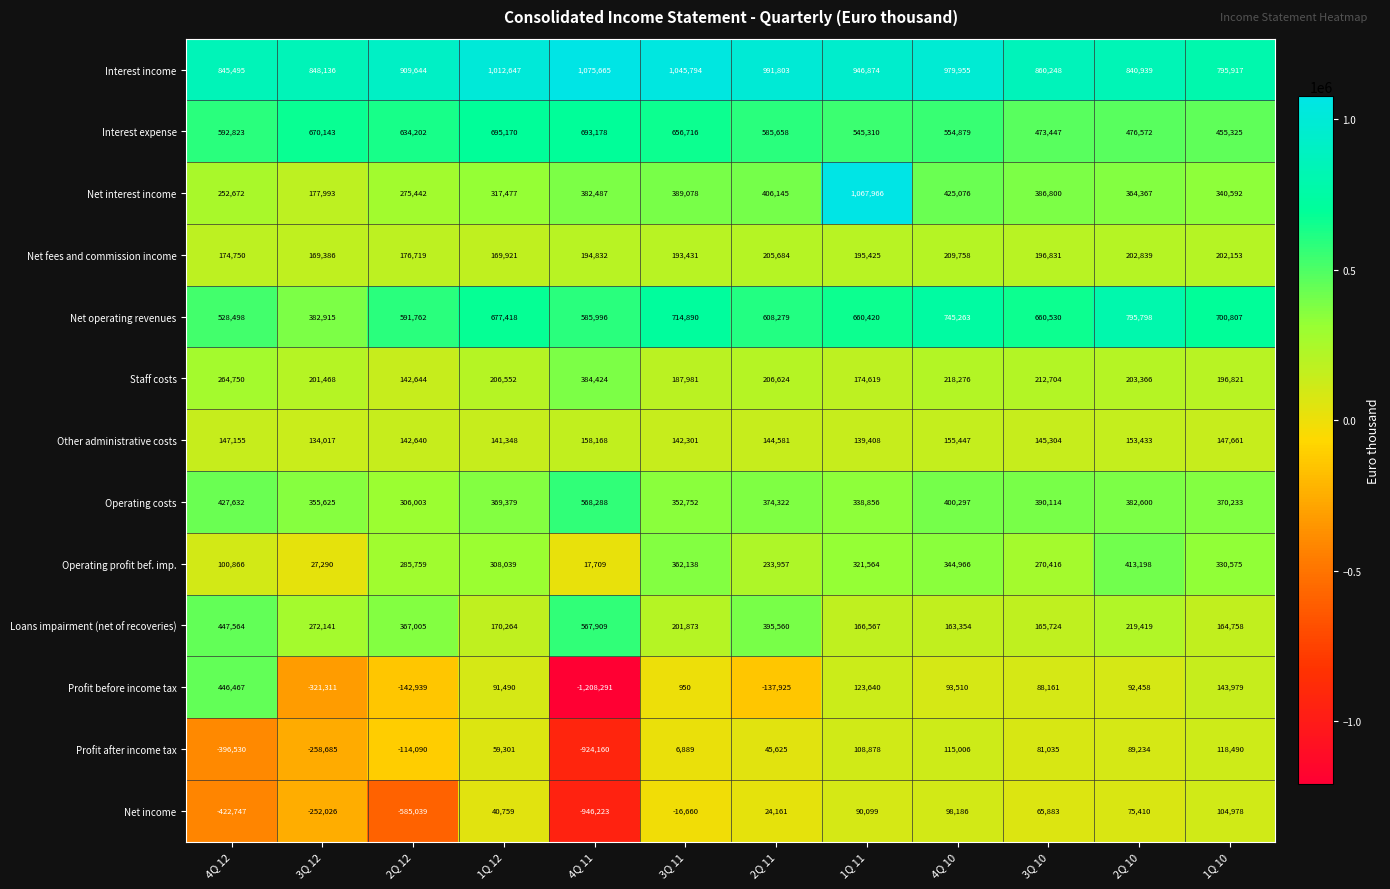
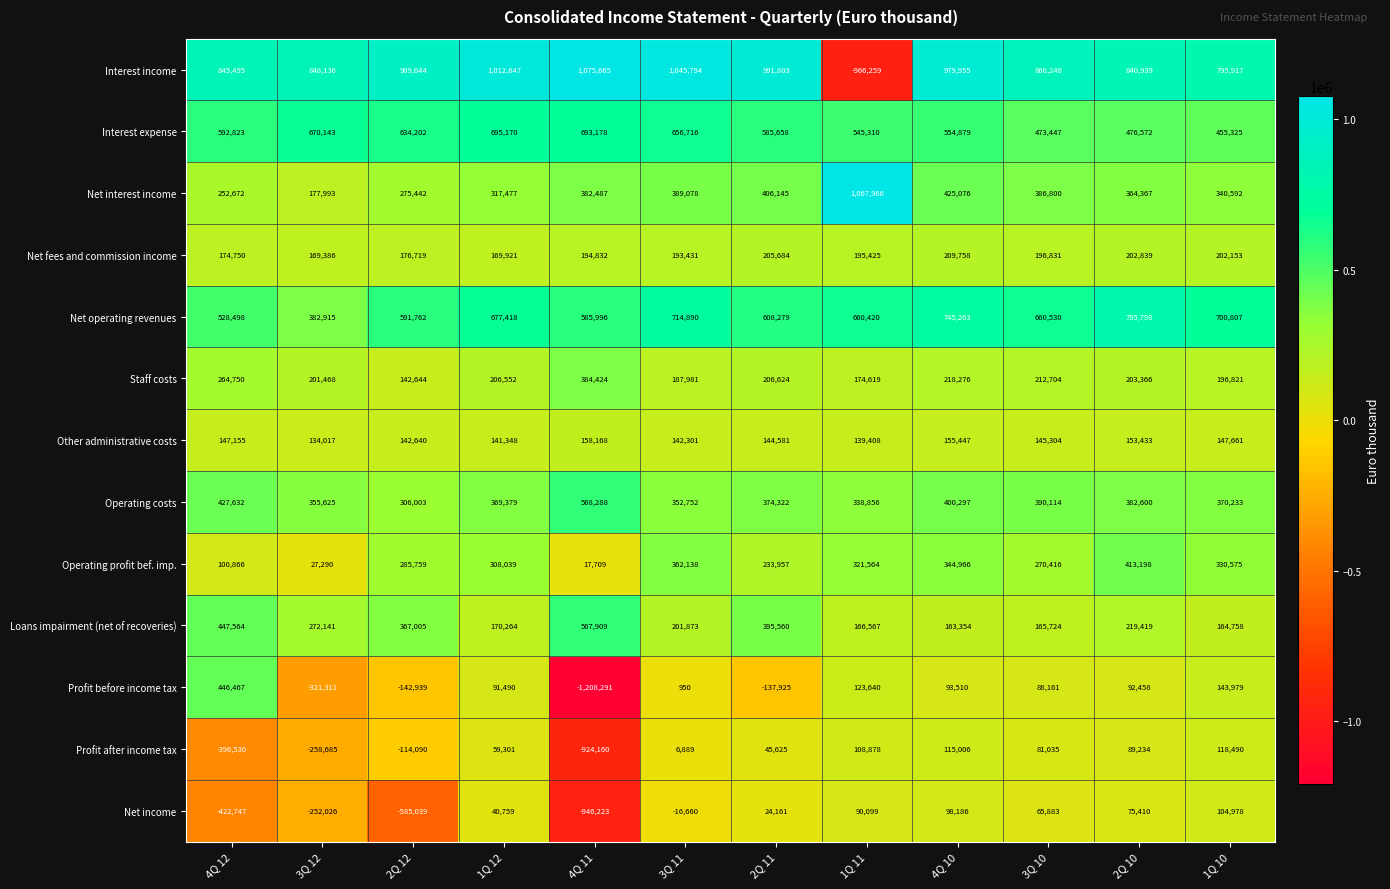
  {
    "Interest income": {
      "4Q 12": "845,495",
      "3Q 12": "848,136",
      "2Q 12": "909,644",
      "1Q 12": "1,012,647",
      "4Q 11": "1,075,665",
      "3Q 11": "1,045,794",
      "2Q 11": "991,803",
-     "1Q 11": "946,874",
+     "1Q 11": "-966,259",
      "4Q 10": "979,955",
      "3Q 10": "860,248",
      "2Q 10": "840,939",
      "1Q 10": "795,917"
    },
    "Interest expense": {
      "4Q 12": "592,823",
      "3Q 12": "670,143",
      "2Q 12": "634,202",
      "1Q 12": "695,170",
      "4Q 11": "693,178",
      "3Q 11": "656,716",
      "2Q 11": "585,658",
      "1Q 11": "545,310",
      "4Q 10": "554,879",
      "3Q 10": "473,447",
      "2Q 10": "476,572",
      "1Q 10": "455,325"
    },
    "Net interest income": {
      "4Q 12": "252,672",
      "3Q 12": "177,993",
      "2Q 12": "275,442",
      "1Q 12": "317,477",
      "4Q 11": "382,487",
      "3Q 11": "389,078",
      "2Q 11": "406,145",
      "1Q 11": "1,067,966",
      "4Q 10": "425,076",
      "3Q 10": "386,800",
      "2Q 10": "364,367",
      "1Q 10": "340,592"
    },
    "Net fees and commission income": {
      "4Q 12": "174,750",
      "3Q 12": "169,386",
      "2Q 12": "176,719",
      "1Q 12": "169,921",
      "4Q 11": "194,832",
      "3Q 11": "193,431",
      "2Q 11": "205,684",
      "1Q 11": "195,425",
      "4Q 10": "209,758",
      "3Q 10": "196,831",
      "2Q 10": "202,839",
      "1Q 10": "202,153"
    },
    "Net operating revenues": {
      "4Q 12": "528,498",
      "3Q 12": "382,915",
      "2Q 12": "591,762",
      "1Q 12": "677,418",
      "4Q 11": "585,996",
      "3Q 11": "714,890",
      "2Q 11": "608,279",
      "1Q 11": "660,420",
      "4Q 10": "745,263",
      "3Q 10": "660,530",
      "2Q 10": "795,798",
      "1Q 10": "700,807"
    },
    "Staff costs": {
      "4Q 12": "264,750",
      "3Q 12": "201,468",
      "2Q 12": "142,644",
      "1Q 12": "206,552",
      "4Q 11": "384,424",
      "3Q 11": "187,981",
      "2Q 11": "206,624",
      "1Q 11": "174,619",
      "4Q 10": "218,276",
      "3Q 10": "212,704",
      "2Q 10": "203,366",
      "1Q 10": "196,821"
    },
    "Other administrative costs": {
      "4Q 12": "147,155",
      "3Q 12": "134,017",
      "2Q 12": "142,640",
      "1Q 12": "141,348",
      "4Q 11": "158,168",
      "3Q 11": "142,301",
      "2Q 11": "144,581",
      "1Q 11": "139,408",
      "4Q 10": "155,447",
      "3Q 10": "145,304",
      "2Q 10": "153,433",
      "1Q 10": "147,661"
    },
    "Operating costs": {
      "4Q 12": "427,632",
      "3Q 12": "355,625",
      "2Q 12": "306,003",
      "1Q 12": "369,379",
      "4Q 11": "568,288",
      "3Q 11": "352,752",
      "2Q 11": "374,322",
      "1Q 11": "338,856",
      "4Q 10": "400,297",
      "3Q 10": "390,114",
      "2Q 10": "382,600",
      "1Q 10": "370,233"
    },
    "Operating profit bef. imp.": {
      "4Q 12": "100,866",
      "3Q 12": "27,290",
      "2Q 12": "285,759",
      "1Q 12": "308,039",
      "4Q 11": "17,709",
      "3Q 11": "362,138",
      "2Q 11": "233,957",
      "1Q 11": "321,564",
      "4Q 10": "344,966",
      "3Q 10": "270,416",
      "2Q 10": "413,198",
      "1Q 10": "330,575"
    },
    "Loans impairment (net of recoveries)": {
      "4Q 12": "447,564",
      "3Q 12": "272,141",
      "2Q 12": "367,005",
      "1Q 12": "170,264",
      "4Q 11": "567,909",
      "3Q 11": "201,873",
      "2Q 11": "395,560",
      "1Q 11": "166,567",
      "4Q 10": "163,354",
      "3Q 10": "165,724",
      "2Q 10": "219,419",
      "1Q 10": "164,758"
    },
    "Profit before income tax": {
      "4Q 12": "446,467",
      "3Q 12": "-321,311",
      "2Q 12": "-142,939",
      "1Q 12": "91,490",
      "4Q 11": "-1,208,291",
      "3Q 11": "950",
      "2Q 11": "-137,925",
      "1Q 11": "123,640",
      "4Q 10": "93,510",
      "3Q 10": "88,161",
      "2Q 10": "92,458",
      "1Q 10": "143,979"
    },
    "Profit after income tax": {
      "4Q 12": "-396,530",
      "3Q 12": "-258,685",
      "2Q 12": "-114,090",
      "1Q 12": "59,301",
      "4Q 11": "-924,160",
      "3Q 11": "6,889",
      "2Q 11": "45,625",
      "1Q 11": "108,878",
      "4Q 10": "115,006",
      "3Q 10": "81,035",
      "2Q 10": "89,234",
      "1Q 10": "118,490"
    },
    "Net income": {
      "4Q 12": "-422,747",
      "3Q 12": "-252,026",
      "2Q 12": "-585,039",
      "1Q 12": "40,759",
      "4Q 11": "-946,223",
      "3Q 11": "-16,660",
      "2Q 11": "24,161",
      "1Q 11": "90,099",
      "4Q 10": "98,186",
      "3Q 10": "65,883",
      "2Q 10": "75,410",
      "1Q 10": "104,978"
    }
  }
